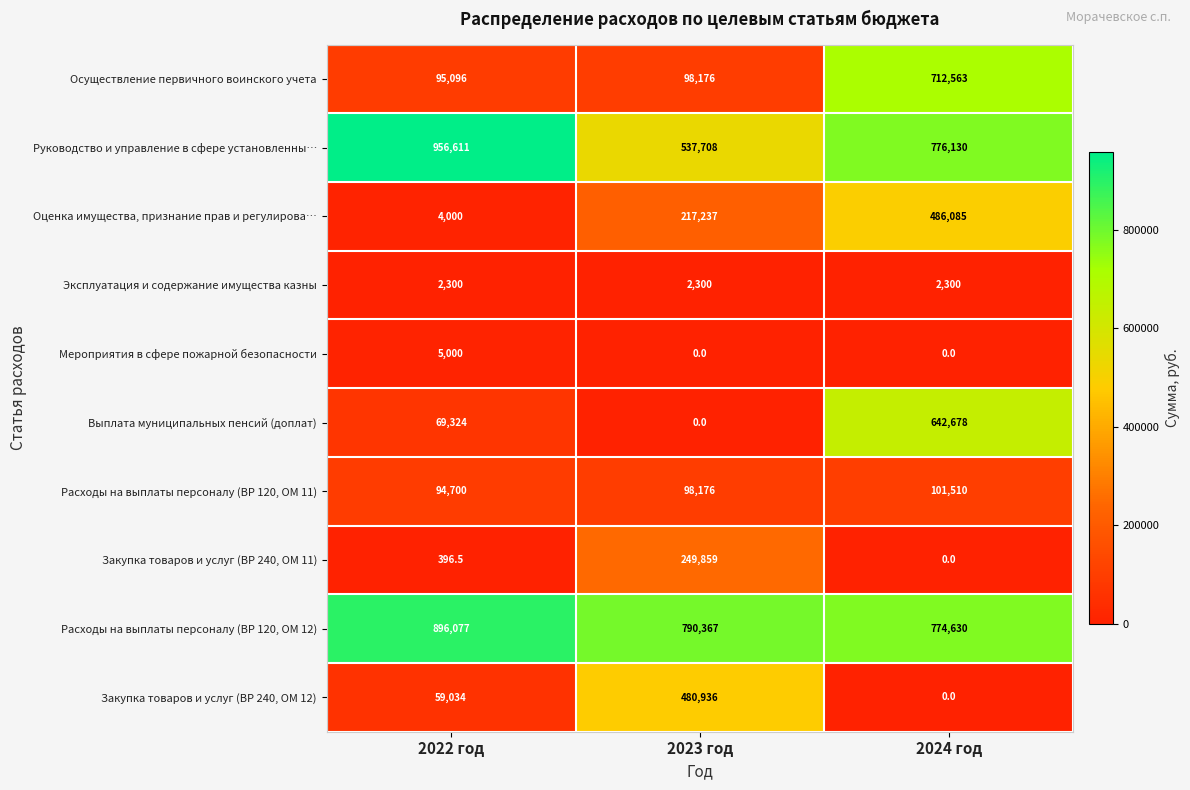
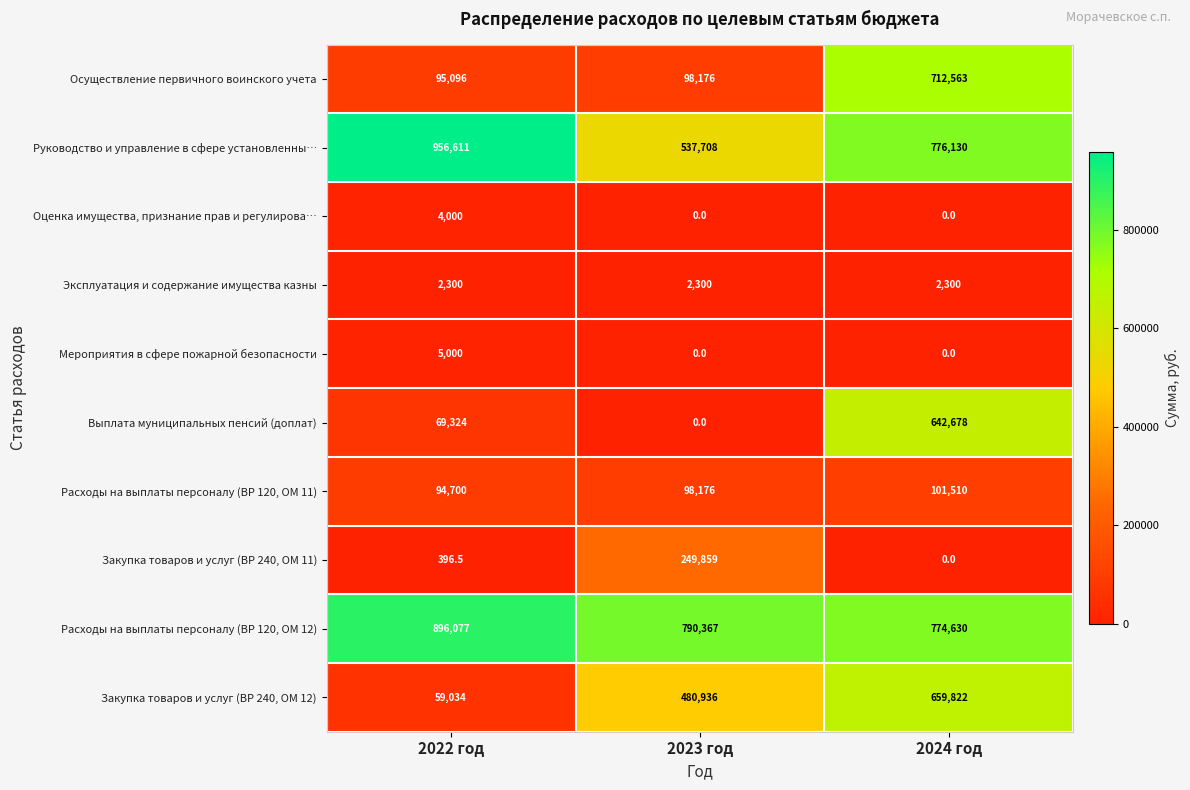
  {
    "Осуществление первичного воинского учета": {
      "2022 год": "95,096",
      "2023 год": "98,176",
      "2024 год": "712,563"
    },
    "Руководство и управление в сфере установленны…": {
      "2022 год": "956,611",
      "2023 год": "537,708",
      "2024 год": "776,130"
    },
    "Оценка имущества, признание прав и регулирова…": {
      "2022 год": "4,000",
-     "2023 год": "217,237",
-     "2024 год": "486,085"
+     "2023 год": "0.0",
+     "2024 год": "0.0"
    },
    "Эксплуатация и содержание имущества казны": {
      "2022 год": "2,300",
      "2023 год": "2,300",
      "2024 год": "2,300"
    },
    "Мероприятия в сфере пожарной безопасности": {
      "2022 год": "5,000",
      "2023 год": "0.0",
      "2024 год": "0.0"
    },
    "Выплата муниципальных пенсий (доплат)": {
      "2022 год": "69,324",
      "2023 год": "0.0",
      "2024 год": "642,678"
    },
    "Расходы на выплаты персоналу (ВР 120, ОМ 11)": {
      "2022 год": "94,700",
      "2023 год": "98,176",
      "2024 год": "101,510"
    },
    "Закупка товаров и услуг (ВР 240, ОМ 11)": {
      "2022 год": "396.5",
      "2023 год": "249,859",
      "2024 год": "0.0"
    },
    "Расходы на выплаты персоналу (ВР 120, ОМ 12)": {
      "2022 год": "896,077",
      "2023 год": "790,367",
      "2024 год": "774,630"
    },
    "Закупка товаров и услуг (ВР 240, ОМ 12)": {
      "2022 год": "59,034",
      "2023 год": "480,936",
-     "2024 год": "0.0"
+     "2024 год": "659,822"
    }
  }
